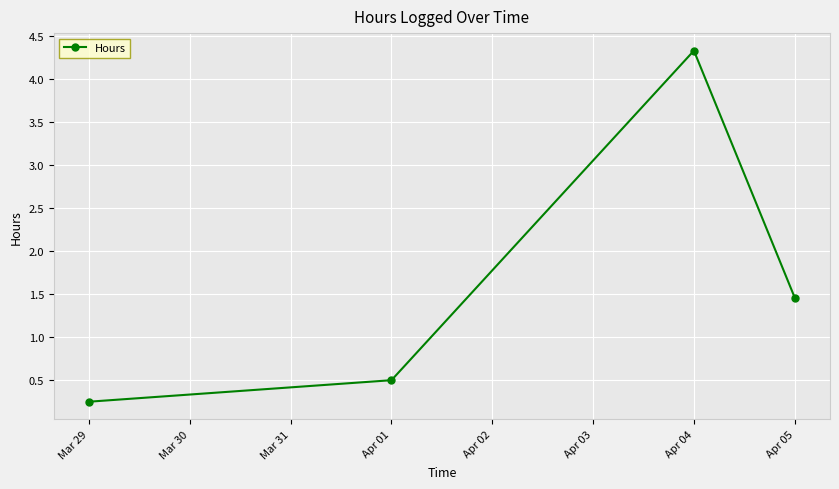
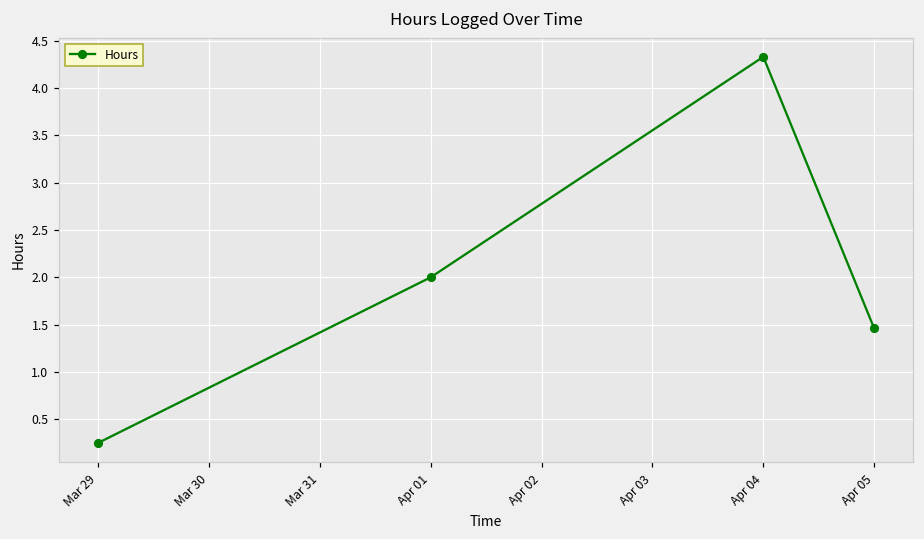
  {
    "Mar 29": 0.3,
-   "Apr 01": 0.5,
+   "Apr 01": 2.0,
    "Apr 04": 4.3,
    "Apr 05": 1.5
  }
